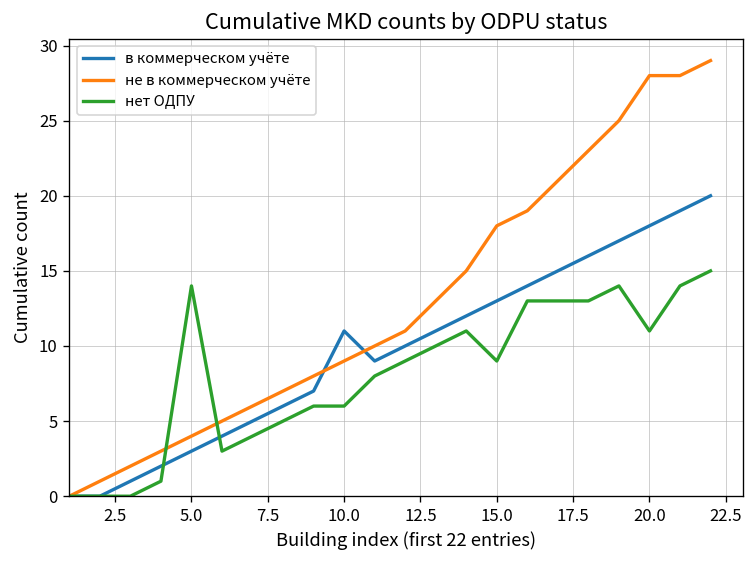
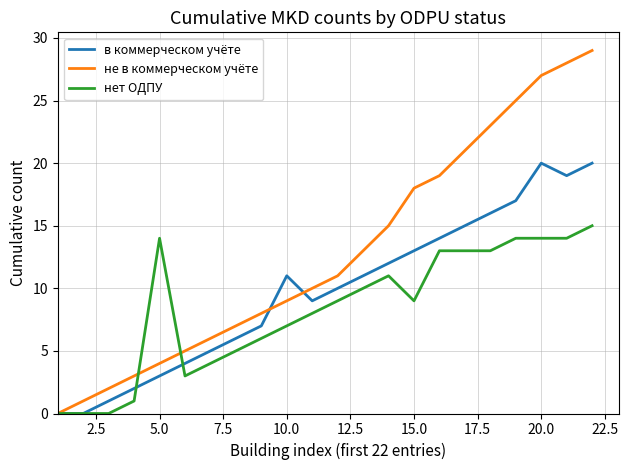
  {
    "в коммерческом учёте": {
      "5.0": 3,
      "10.0": 11,
      "15.0": 13,
-     "20.0": 18
+     "20.0": 20
    },
    "не в коммерческом учёте": {
      "5.0": 4,
      "10.0": 9,
      "15.0": 18,
-     "20.0": 28
+     "20.0": 27
    },
    "нет ОДПУ": {
      "5.0": 14,
-     "10.0": 6,
+     "10.0": 7,
      "15.0": 9,
-     "20.0": 11
+     "20.0": 14
    }
  }
